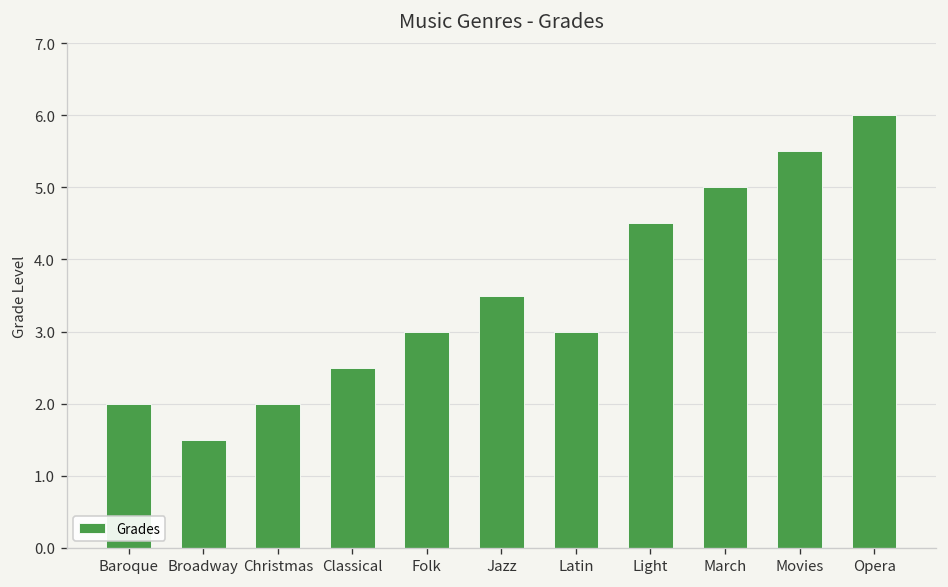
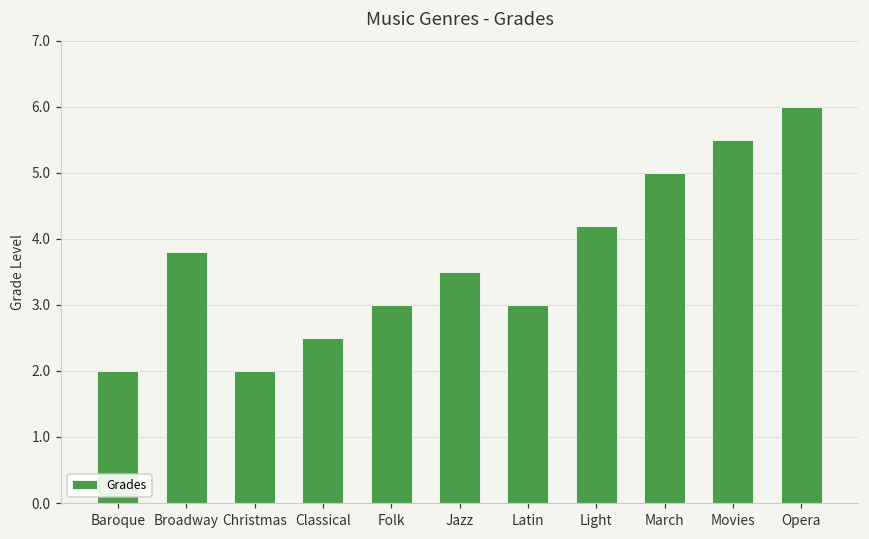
  {
    "Baroque": 2.0,
-   "Broadway": 1.5,
+   "Broadway": 3.8,
    "Christmas": 2.0,
    "Classical": 2.5,
    "Folk": 3.0,
    "Jazz": 3.5,
    "Latin": 3.0,
-   "Light": 4.5,
+   "Light": 4.2,
    "March": 5.0,
    "Movies": 5.5,
    "Opera": 6.0
  }
